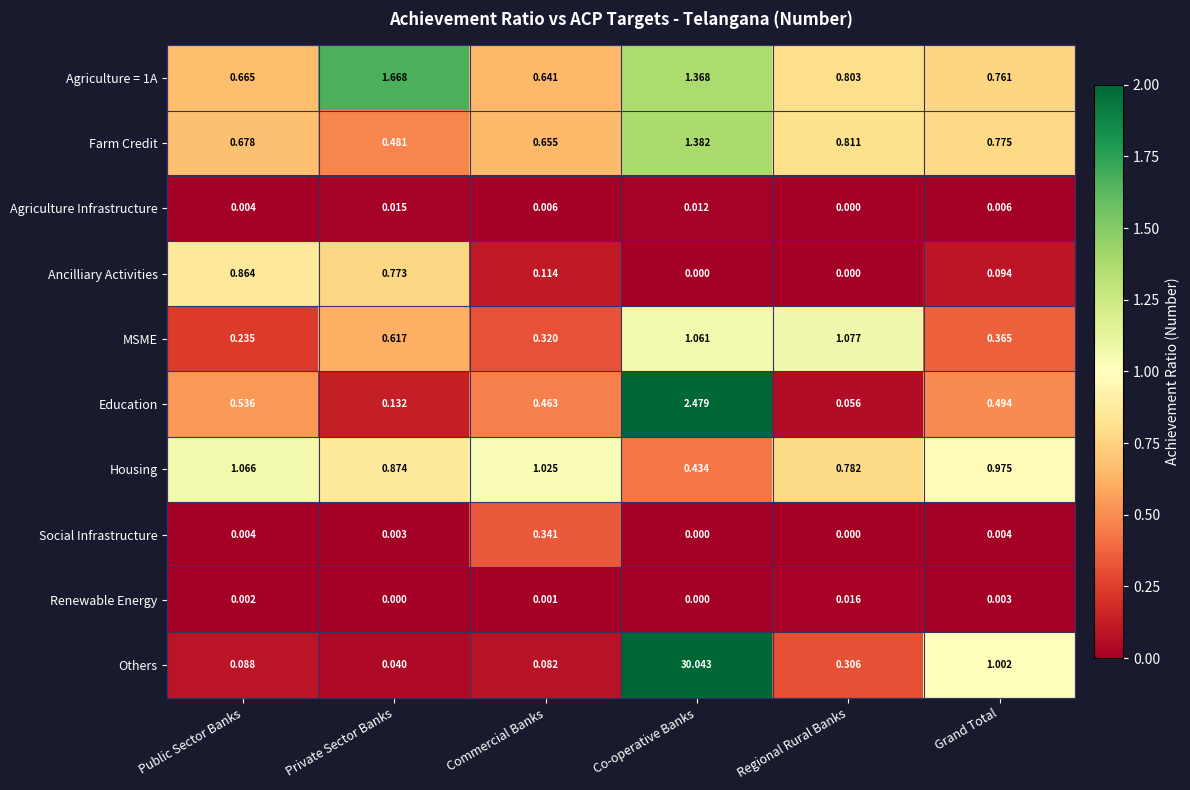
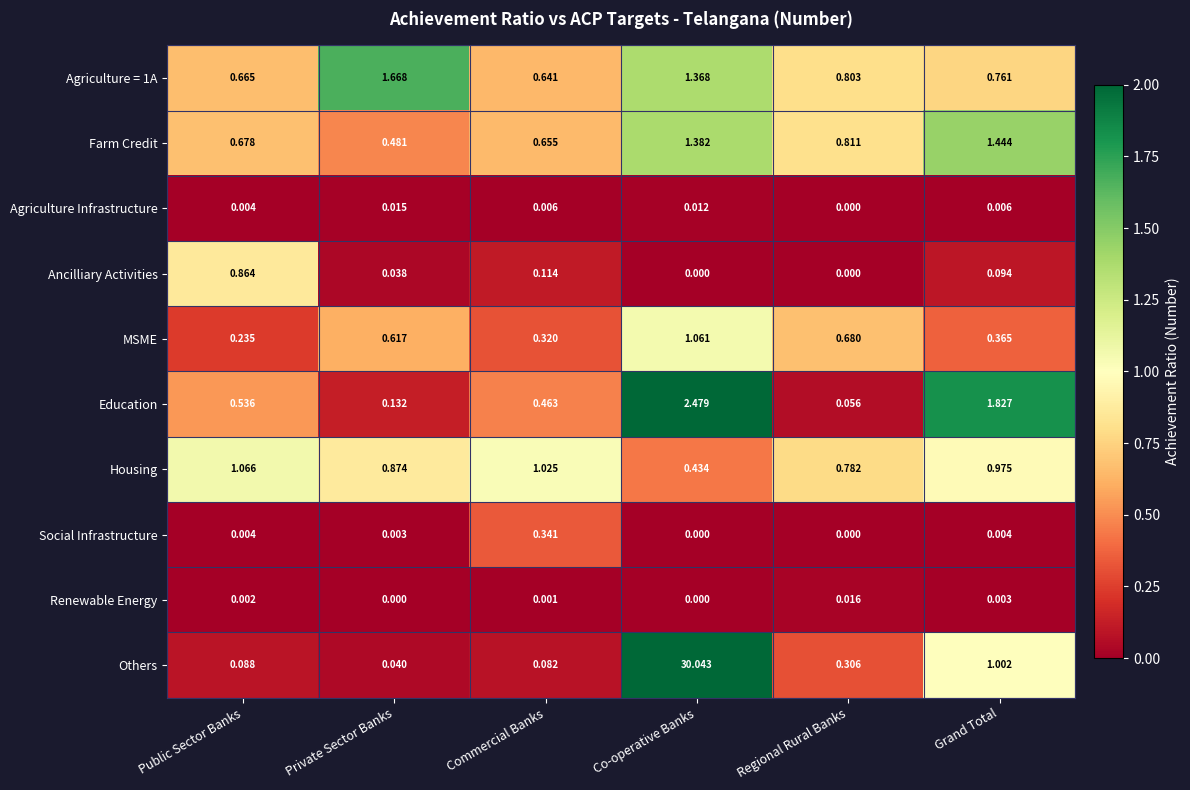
  {
    "Agriculture = 1A": {
      "Public Sector Banks": 0.665,
      "Private Sector Banks": 1.668,
      "Commercial Banks": 0.641,
      "Co-operative Banks": 1.368,
      "Regional Rural Banks": 0.803,
      "Grand Total": 0.761
    },
    "Farm Credit": {
      "Public Sector Banks": 0.678,
      "Private Sector Banks": 0.481,
      "Commercial Banks": 0.655,
      "Co-operative Banks": 1.382,
      "Regional Rural Banks": 0.811,
-     "Grand Total": 0.775
+     "Grand Total": 1.444
    },
    "Agriculture Infrastructure": {
      "Public Sector Banks": 0.004,
      "Private Sector Banks": 0.015,
      "Commercial Banks": 0.006,
      "Co-operative Banks": 0.012,
      "Regional Rural Banks": 0.000,
      "Grand Total": 0.006
    },
    "Ancilliary Activities": {
      "Public Sector Banks": 0.864,
-     "Private Sector Banks": 0.773,
+     "Private Sector Banks": 0.038,
      "Commercial Banks": 0.114,
      "Co-operative Banks": 0.000,
      "Regional Rural Banks": 0.000,
      "Grand Total": 0.094
    },
    "MSME": {
      "Public Sector Banks": 0.235,
      "Private Sector Banks": 0.617,
      "Commercial Banks": 0.320,
      "Co-operative Banks": 1.061,
-     "Regional Rural Banks": 1.077,
+     "Regional Rural Banks": 0.680,
      "Grand Total": 0.365
    },
    "Education": {
      "Public Sector Banks": 0.536,
      "Private Sector Banks": 0.132,
      "Commercial Banks": 0.463,
      "Co-operative Banks": 2.479,
      "Regional Rural Banks": 0.056,
-     "Grand Total": 0.494
+     "Grand Total": 1.827
    },
    "Housing": {
      "Public Sector Banks": 1.066,
      "Private Sector Banks": 0.874,
      "Commercial Banks": 1.025,
      "Co-operative Banks": 0.434,
      "Regional Rural Banks": 0.782,
      "Grand Total": 0.975
    },
    "Social Infrastructure": {
      "Public Sector Banks": 0.004,
      "Private Sector Banks": 0.003,
      "Commercial Banks": 0.341,
      "Co-operative Banks": 0.000,
      "Regional Rural Banks": 0.000,
      "Grand Total": 0.004
    },
    "Renewable Energy": {
      "Public Sector Banks": 0.002,
      "Private Sector Banks": 0.000,
      "Commercial Banks": 0.001,
      "Co-operative Banks": 0.000,
      "Regional Rural Banks": 0.016,
      "Grand Total": 0.003
    },
    "Others": {
      "Public Sector Banks": 0.088,
      "Private Sector Banks": 0.040,
      "Commercial Banks": 0.082,
      "Co-operative Banks": 30.043,
      "Regional Rural Banks": 0.306,
      "Grand Total": 1.002
    }
  }
